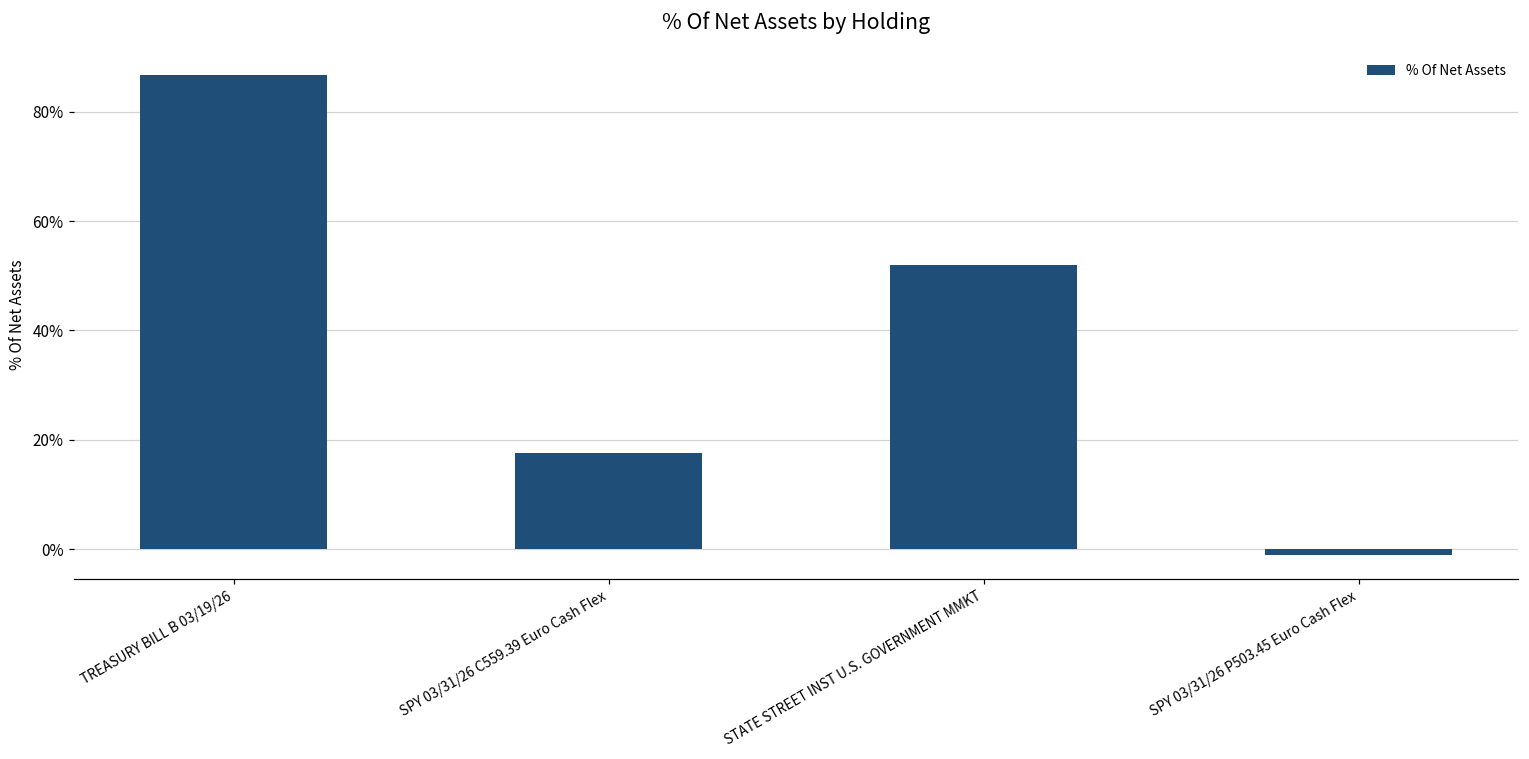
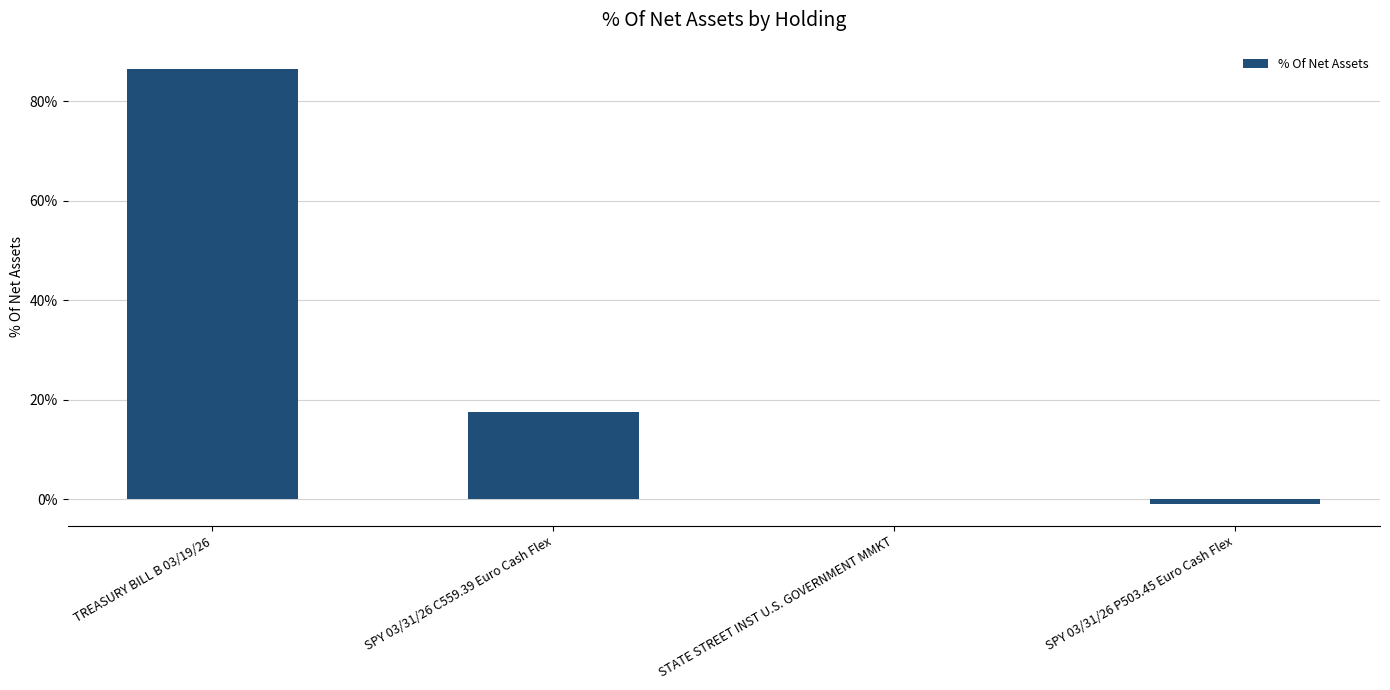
  {
    "TREASURY BILL B 03/19/26": "87%",
    "SPY 03/31/26 C559.39 Euro Cash Flex": "18%",
-   "STATE STREET INST U.S. GOVERNMENT MMKT": "52%",
+   "STATE STREET INST U.S. GOVERNMENT MMKT": "0%",
    "SPY 03/31/26 P503.45 Euro Cash Flex": "-1%"
  }
